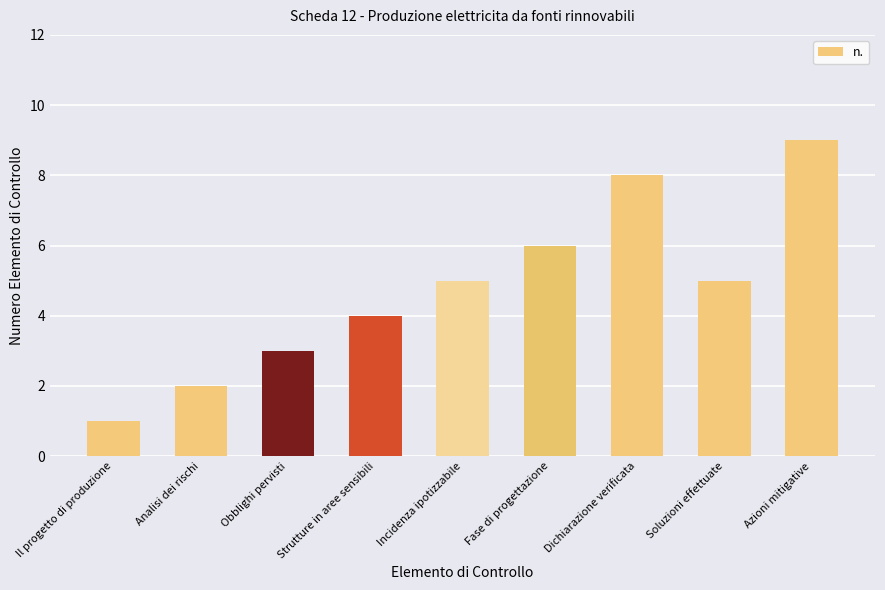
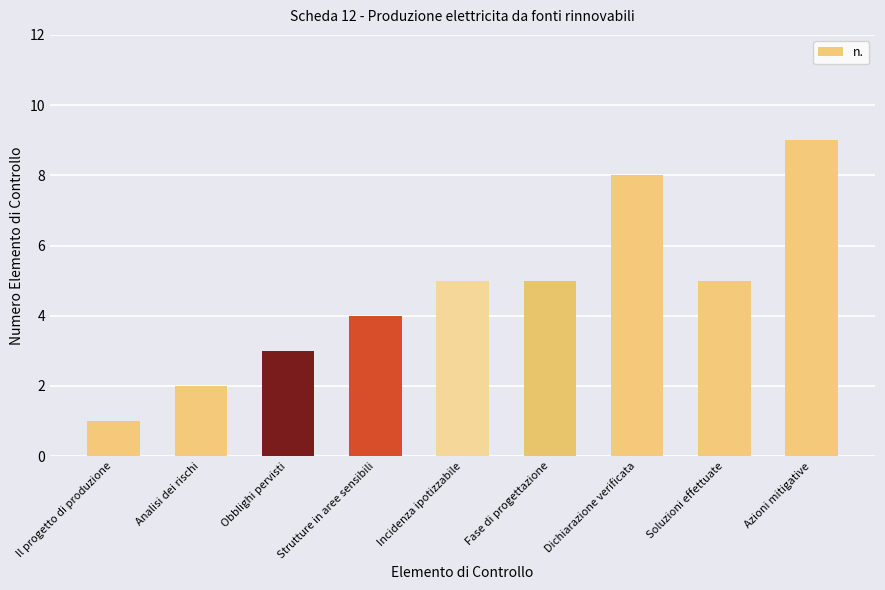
  {
    "Il progetto di produzione": 1,
    "Analisi dei rischi": 2,
    "Obblighi pervisti": 3,
    "Strutture in aree sensibili": 4,
    "Incidenza ipotizzabile": 5,
-   "Fase di progettazione": 6,
+   "Fase di progettazione": 5,
    "Dichiarazione verificata": 8,
    "Soluzioni effettuate": 5,
    "Azioni mitigative": 9
  }
